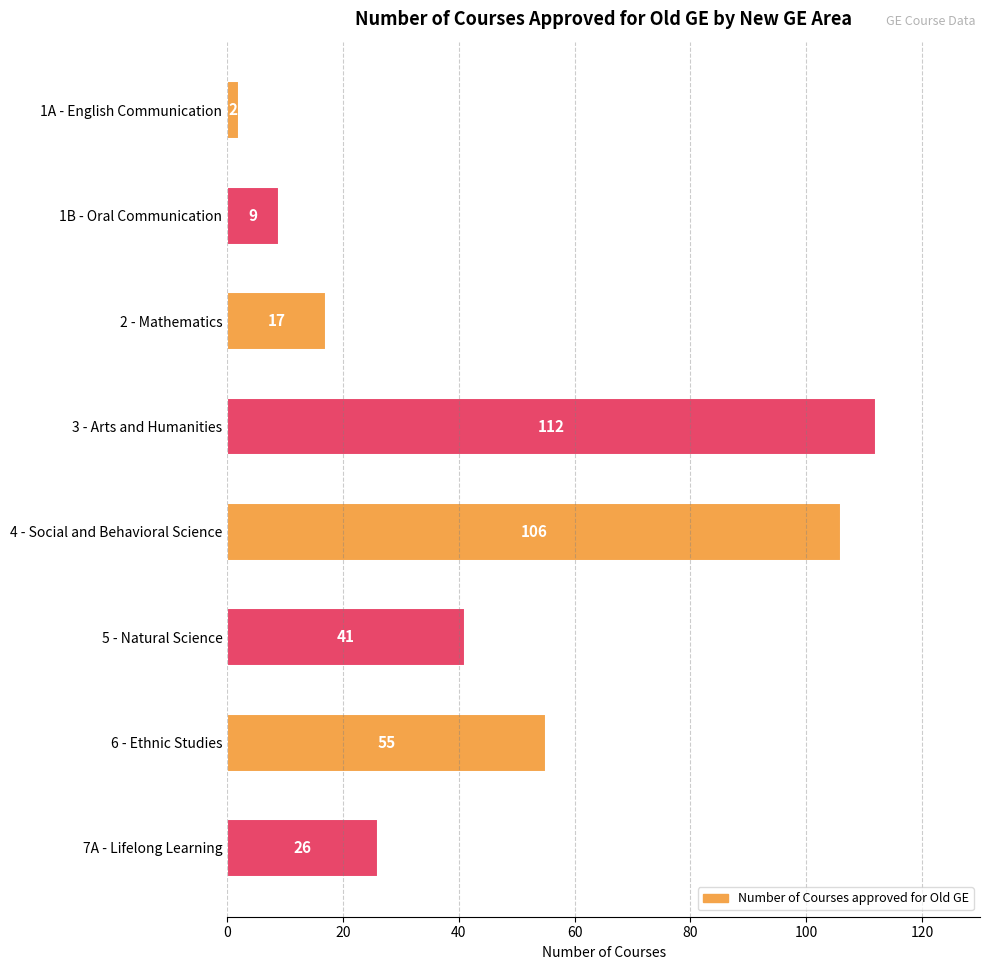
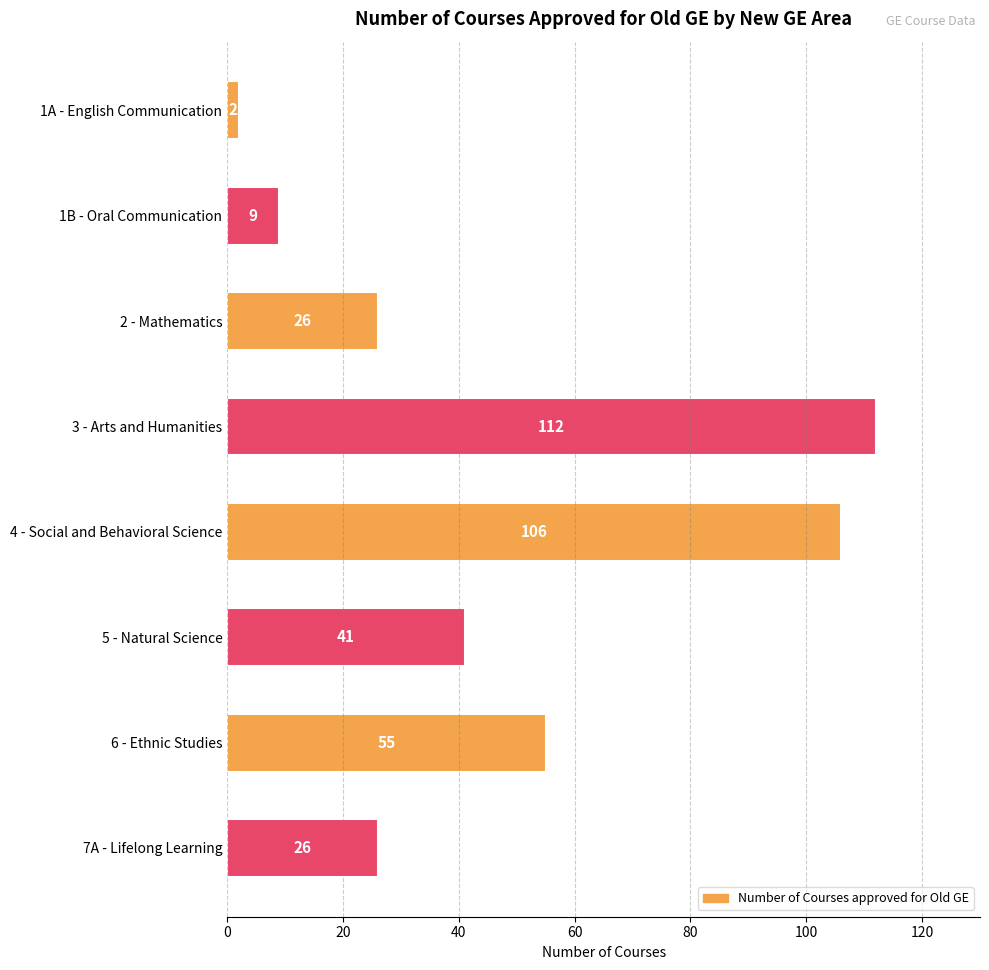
  {
    "1A - English Communication": 2,
    "1B - Oral Communication": 9,
-   "2 - Mathematics": 17,
+   "2 - Mathematics": 26,
    "3 - Arts and Humanities": 112,
    "4 - Social and Behavioral Science": 106,
    "5 - Natural Science": 41,
    "6 - Ethnic Studies": 55,
    "7A - Lifelong Learning": 26
  }
